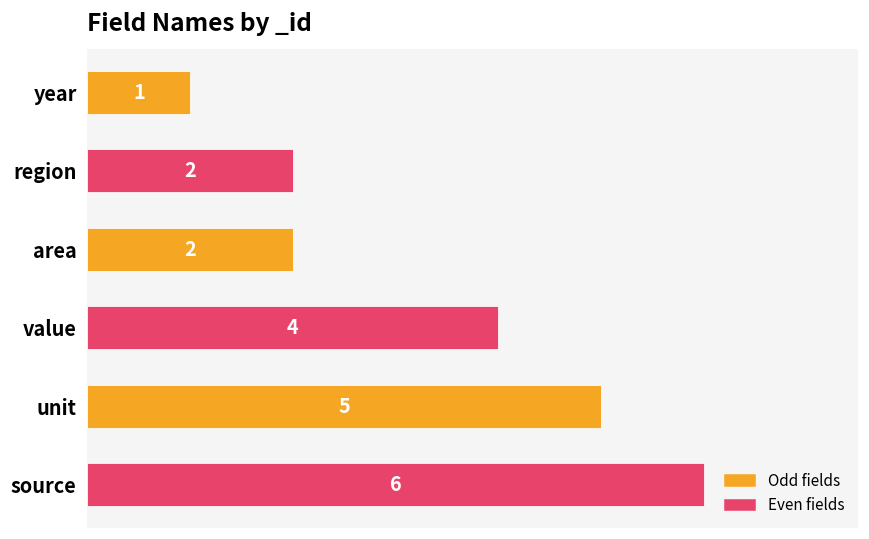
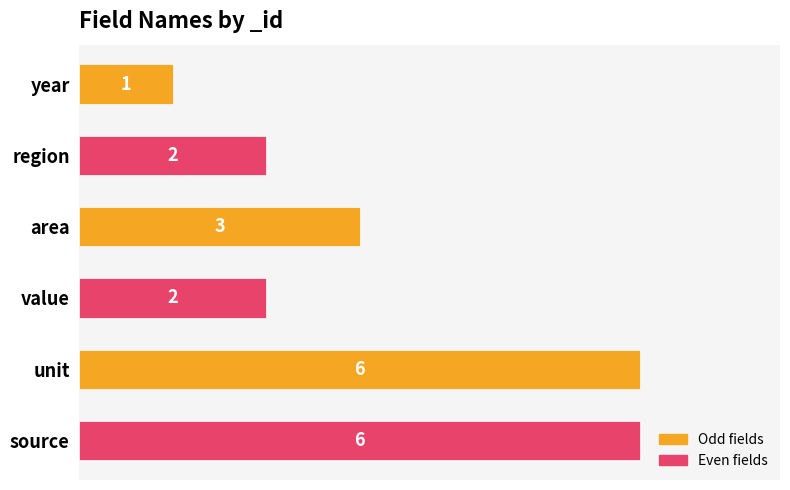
  {
    "year": 1,
    "region": 2,
-   "area": 2,
-   "value": 4,
-   "unit": 5,
+   "area": 3,
+   "value": 2,
+   "unit": 6,
    "source": 6
  }
